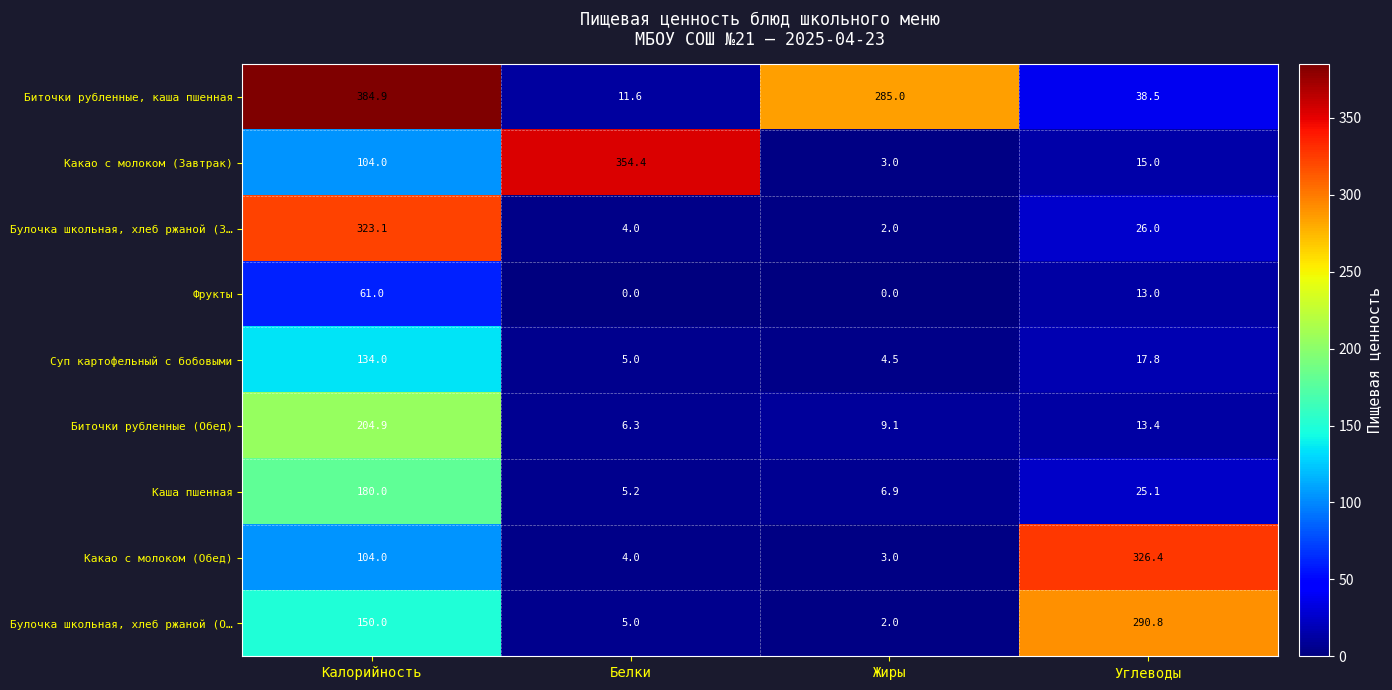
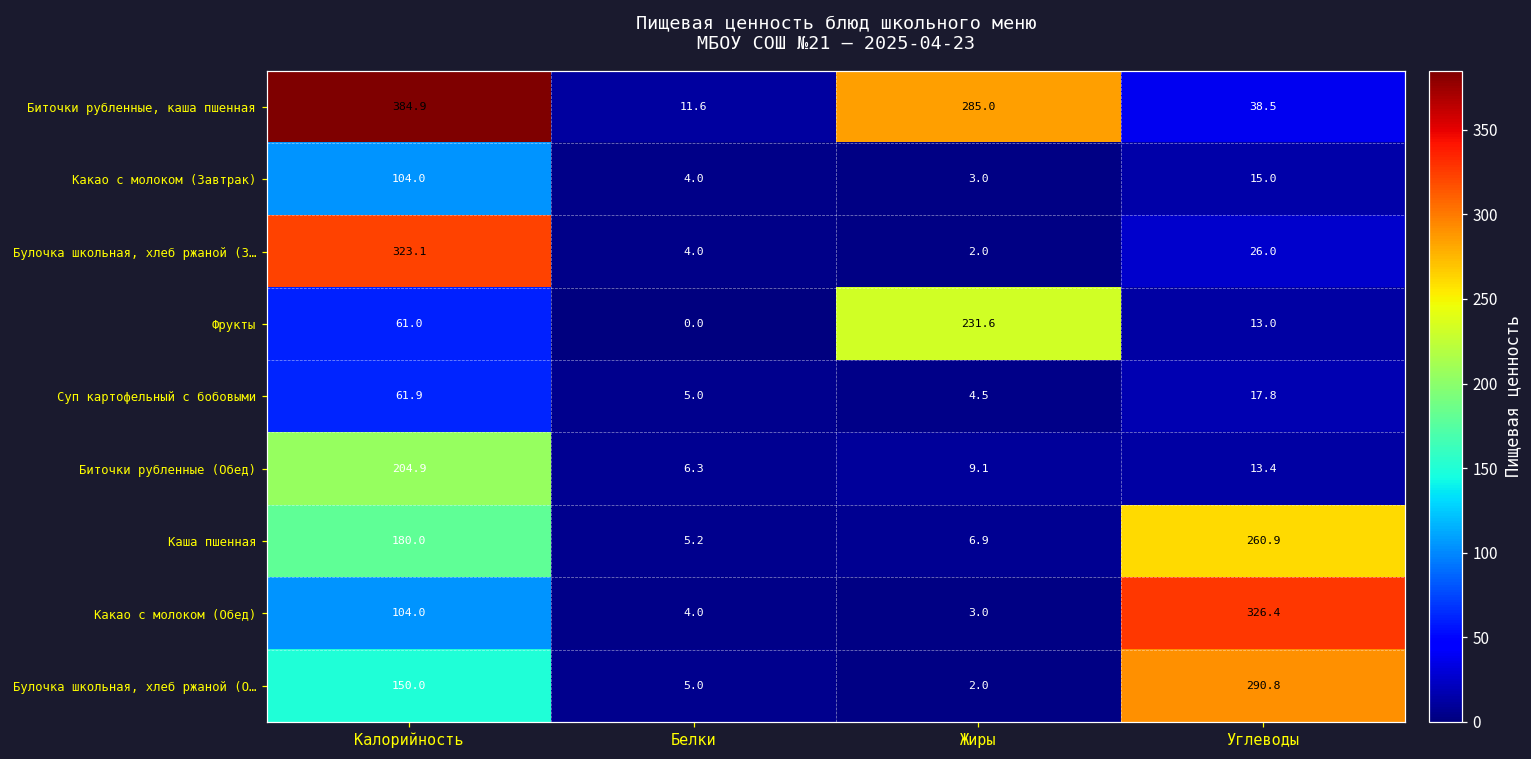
  {
    "Биточки рубленные, каша пшенная": {
      "Калорийность": 384.9,
      "Белки": 11.6,
      "Жиры": 285.0,
      "Углеводы": 38.5
    },
    "Какао с молоком (Завтрак)": {
      "Калорийность": 104.0,
-     "Белки": 354.4,
+     "Белки": 4.0,
      "Жиры": 3.0,
      "Углеводы": 15.0
    },
    "Булочка школьная, хлеб ржаной (З…": {
      "Калорийность": 323.1,
      "Белки": 4.0,
      "Жиры": 2.0,
      "Углеводы": 26.0
    },
    "Фрукты": {
      "Калорийность": 61.0,
      "Белки": 0.0,
-     "Жиры": 0.0,
+     "Жиры": 231.6,
      "Углеводы": 13.0
    },
    "Суп картофельный с бобовыми": {
-     "Калорийность": 134.0,
+     "Калорийность": 61.9,
      "Белки": 5.0,
      "Жиры": 4.5,
      "Углеводы": 17.8
    },
    "Биточки рубленные (Обед)": {
      "Калорийность": 204.9,
      "Белки": 6.3,
      "Жиры": 9.1,
      "Углеводы": 13.4
    },
    "Каша пшенная": {
      "Калорийность": 180.0,
      "Белки": 5.2,
      "Жиры": 6.9,
-     "Углеводы": 25.1
+     "Углеводы": 260.9
    },
    "Какао с молоком (Обед)": {
      "Калорийность": 104.0,
      "Белки": 4.0,
      "Жиры": 3.0,
      "Углеводы": 326.4
    },
    "Булочка школьная, хлеб ржаной (О…": {
      "Калорийность": 150.0,
      "Белки": 5.0,
      "Жиры": 2.0,
      "Углеводы": 290.8
    }
  }
